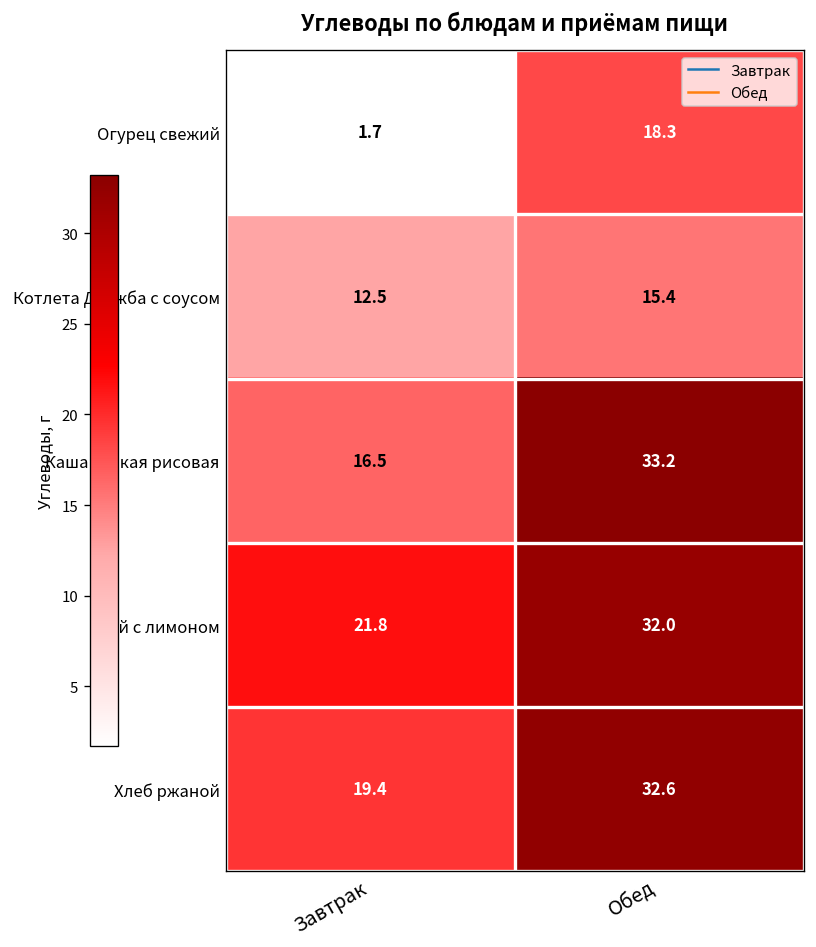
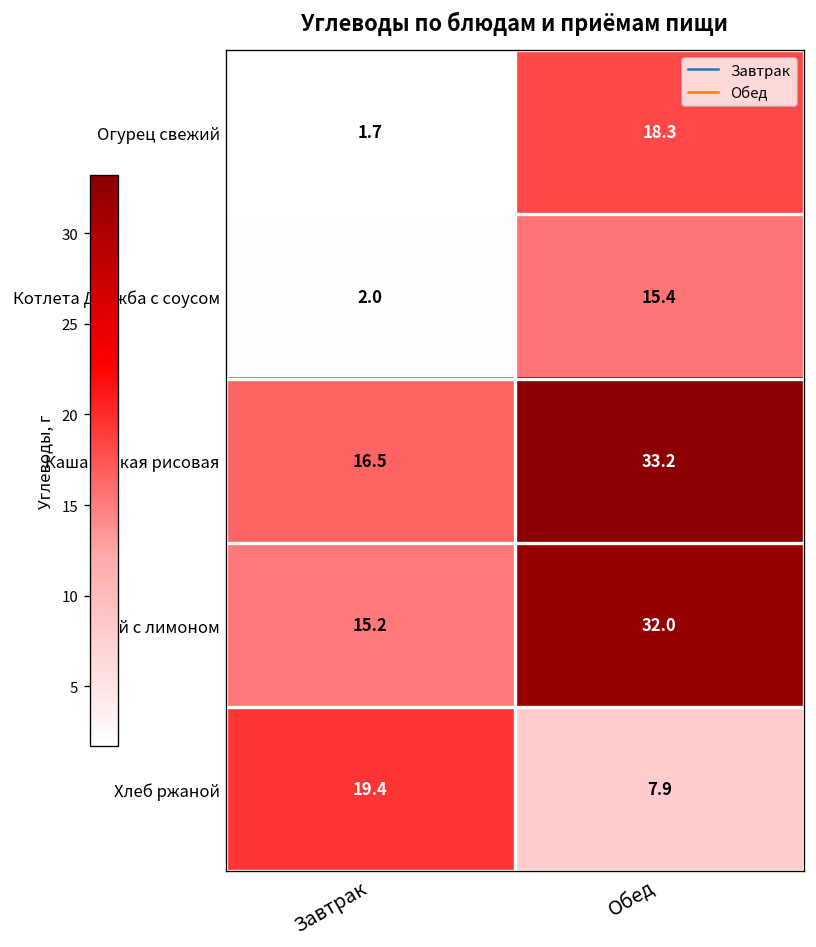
  {
    "Огурец свежий": {
      "Завтрак": 1.7,
      "Обед": 18.3
    },
    "Котлета Дружба с соусом": {
-     "Завтрак": 12.5,
+     "Завтрак": 2.0,
      "Обед": 15.4
    },
    "Каша вязкая рисовая": {
      "Завтрак": 16.5,
      "Обед": 33.2
    },
    "Чай с лимоном": {
-     "Завтрак": 21.8,
+     "Завтрак": 15.2,
      "Обед": 32.0
    },
    "Хлеб ржаной": {
      "Завтрак": 19.4,
-     "Обед": 32.6
+     "Обед": 7.9
    }
  }
